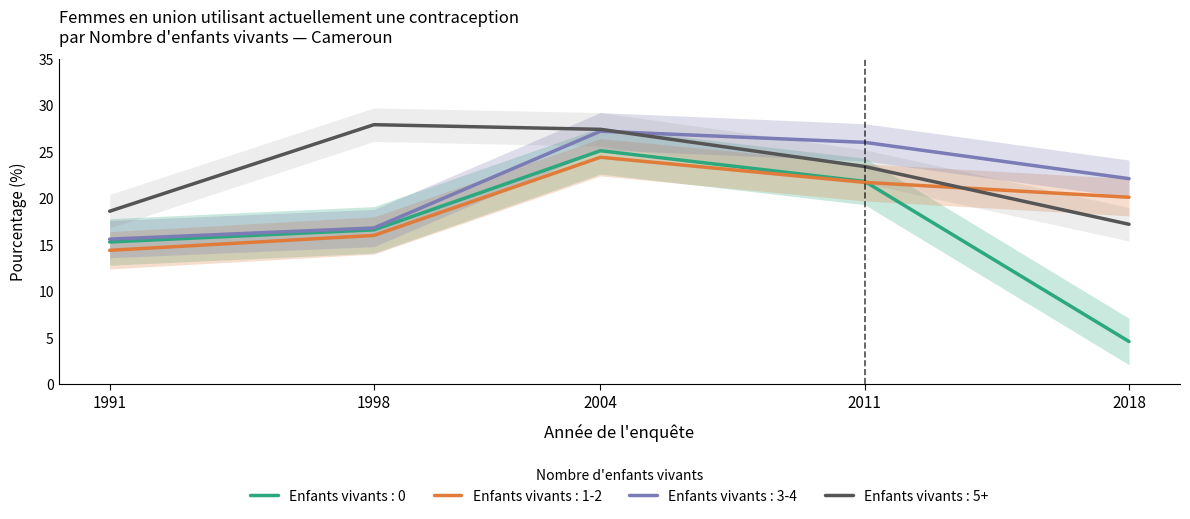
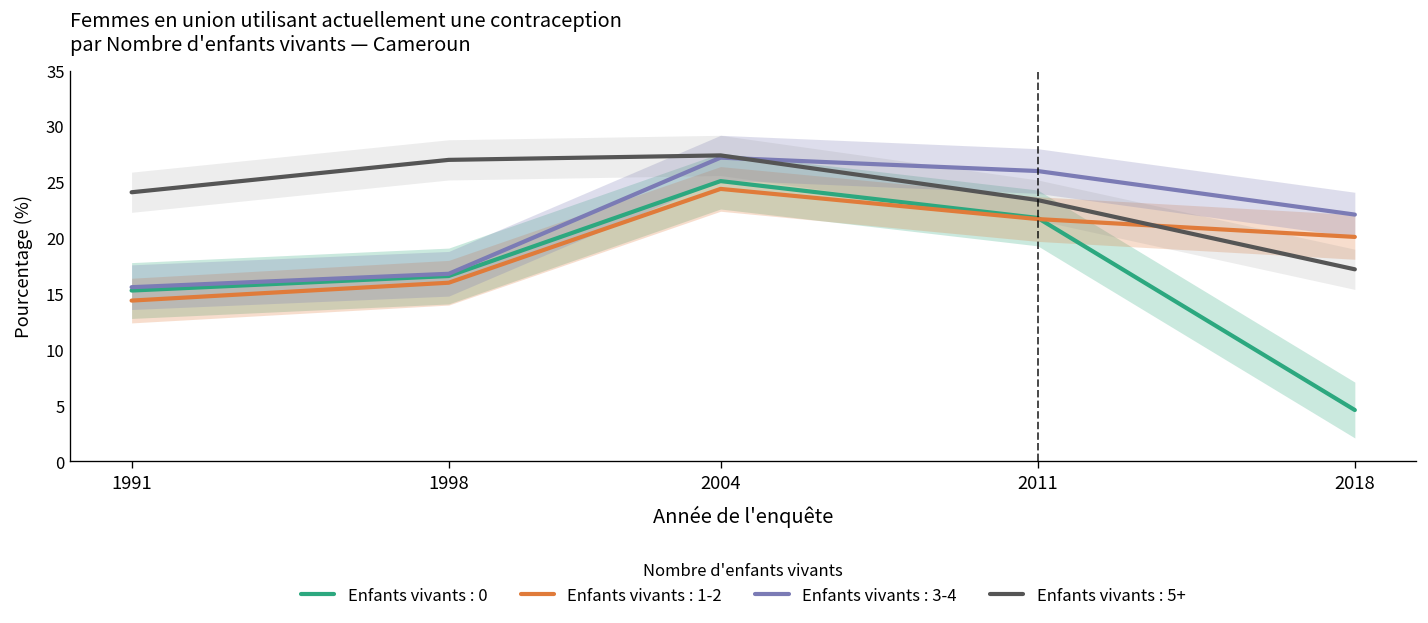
  {
    "Enfants vivants : 5+": {
-     "1991": 19,
-     "1998": 28,
+     "1991": 24,
+     "1998": 27,
      "2011": 23,
      "2018": 17
    }
  }
